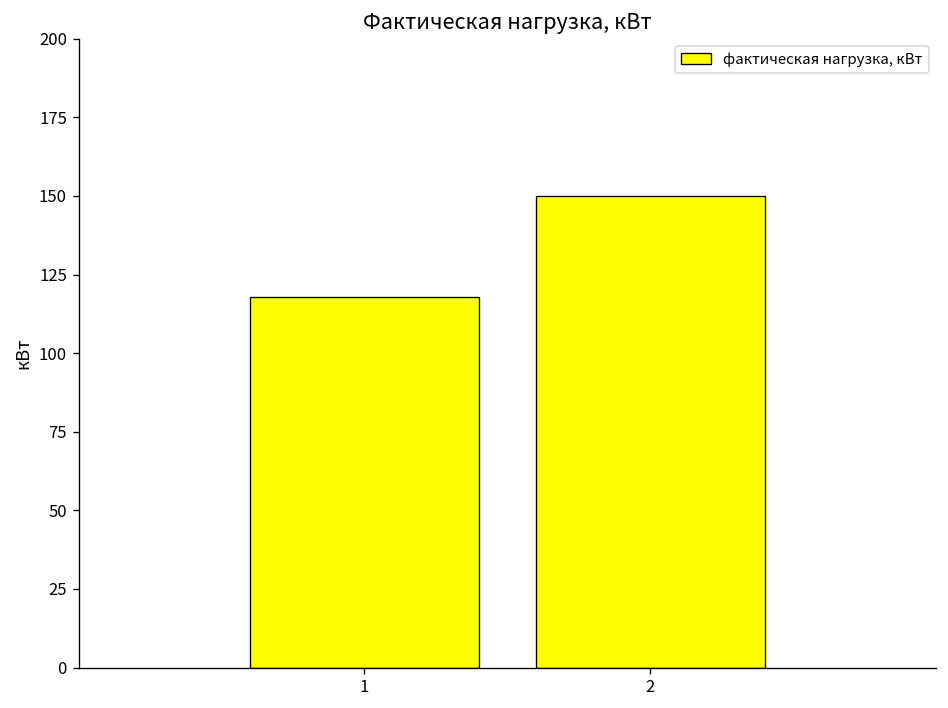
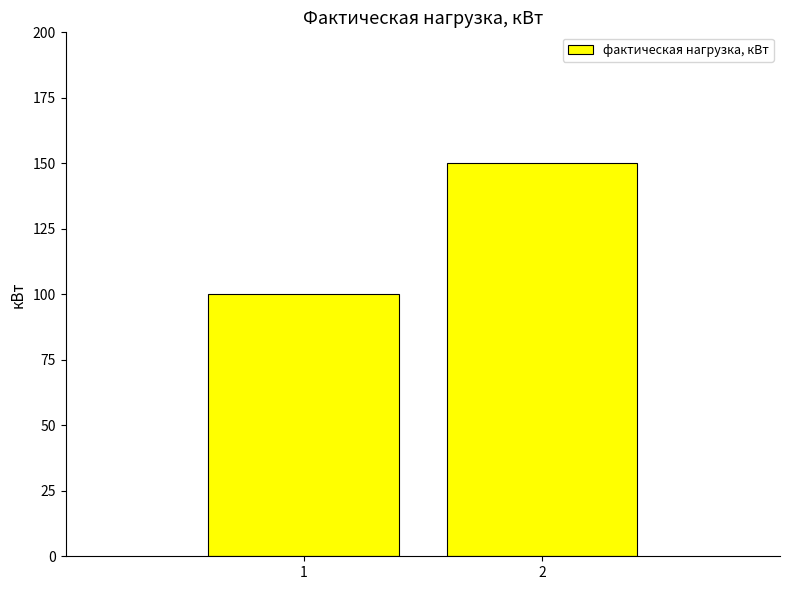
  {
-   "1": 118,
+   "1": 100,
    "2": 150
  }
